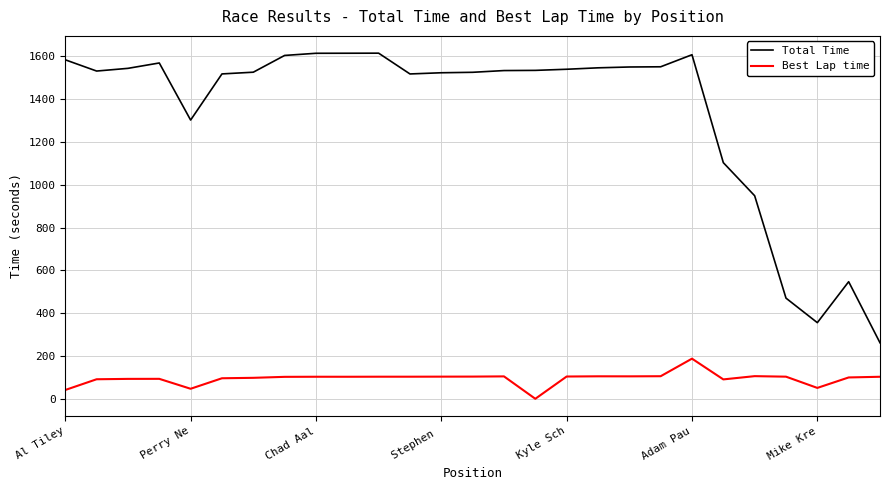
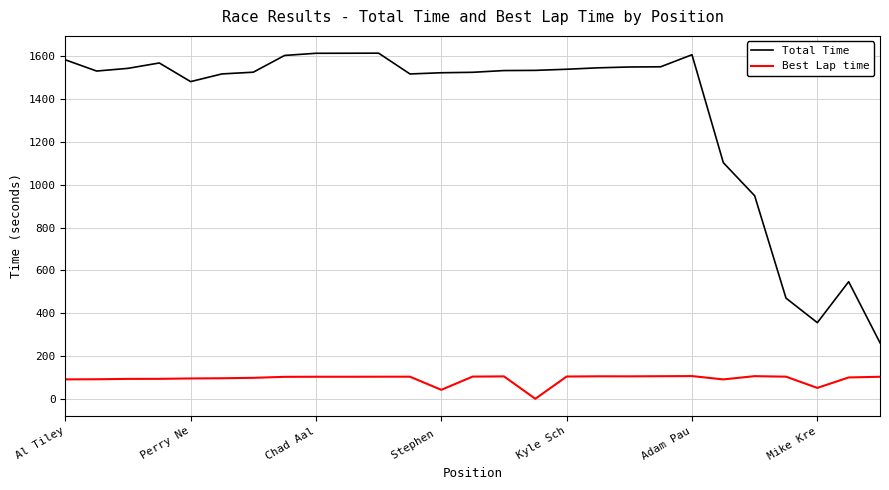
  {
    "Total Time": {
      "Al Tiley": 1580,
-     "Perry Ne": 1300,
+     "Perry Ne": 1480,
      "Chad Aal": 1610,
      "Stephen": 1520,
      "Kyle Sch": 1540,
      "Adam Pau": 1610,
      "Mike Kre": 360
    },
    "Best Lap time": {
-     "Al Tiley": 40,
-     "Perry Ne": 50,
+     "Al Tiley": 90,
+     "Perry Ne": 90,
      "Chad Aal": 100,
-     "Stephen": 100,
+     "Stephen": 40,
      "Kyle Sch": 100,
-     "Adam Pau": 190,
+     "Adam Pau": 110,
      "Mike Kre": 50
    }
  }
